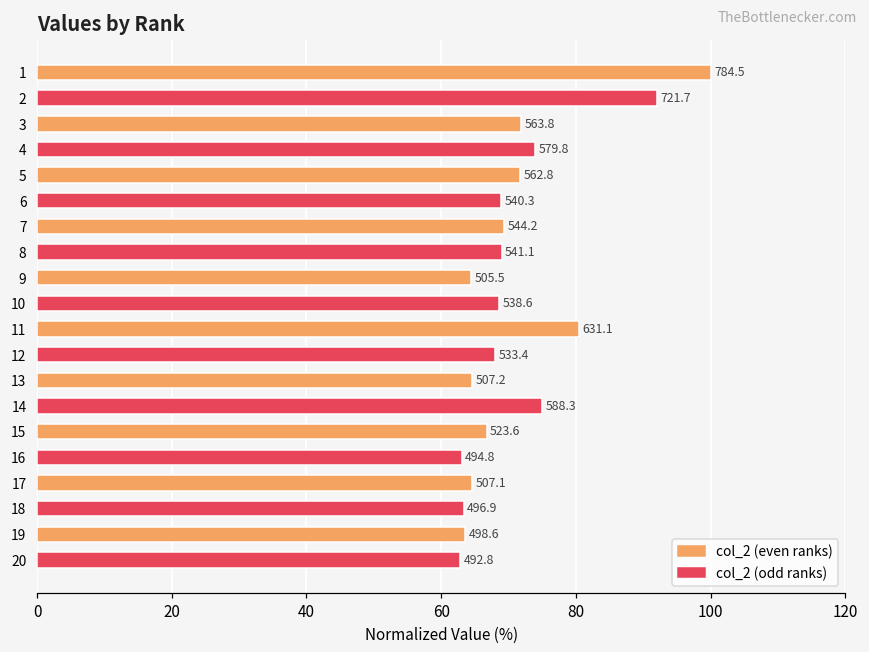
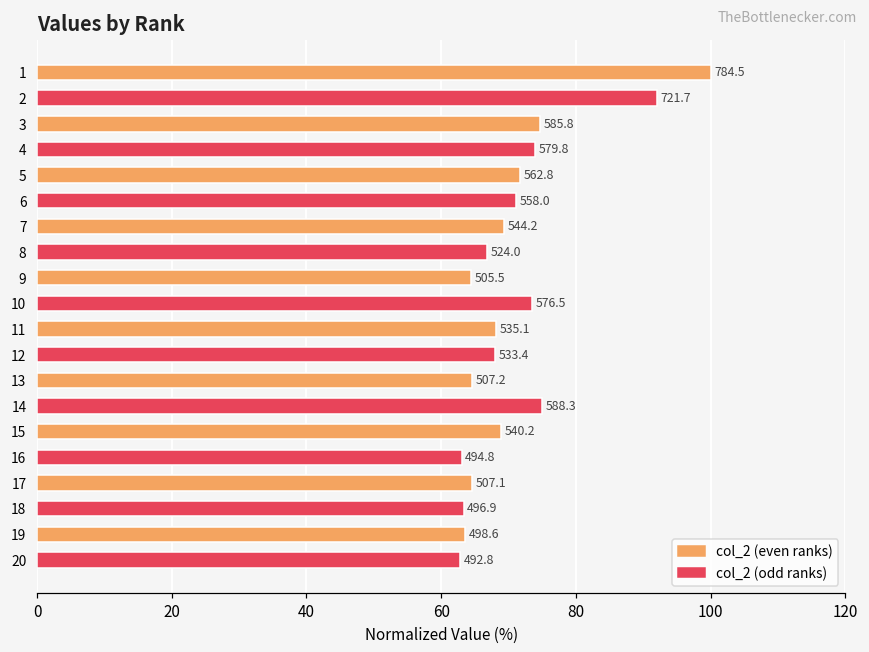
  {
-   "3": 563.8,
-   "6": 540.3,
-   "8": 541.1,
-   "10": 538.6,
-   "11": 631.1,
-   "15": 523.6
+   "3": 585.8,
+   "6": 558.0,
+   "8": 524.0,
+   "10": 576.5,
+   "11": 535.1,
+   "15": 540.2
  }
